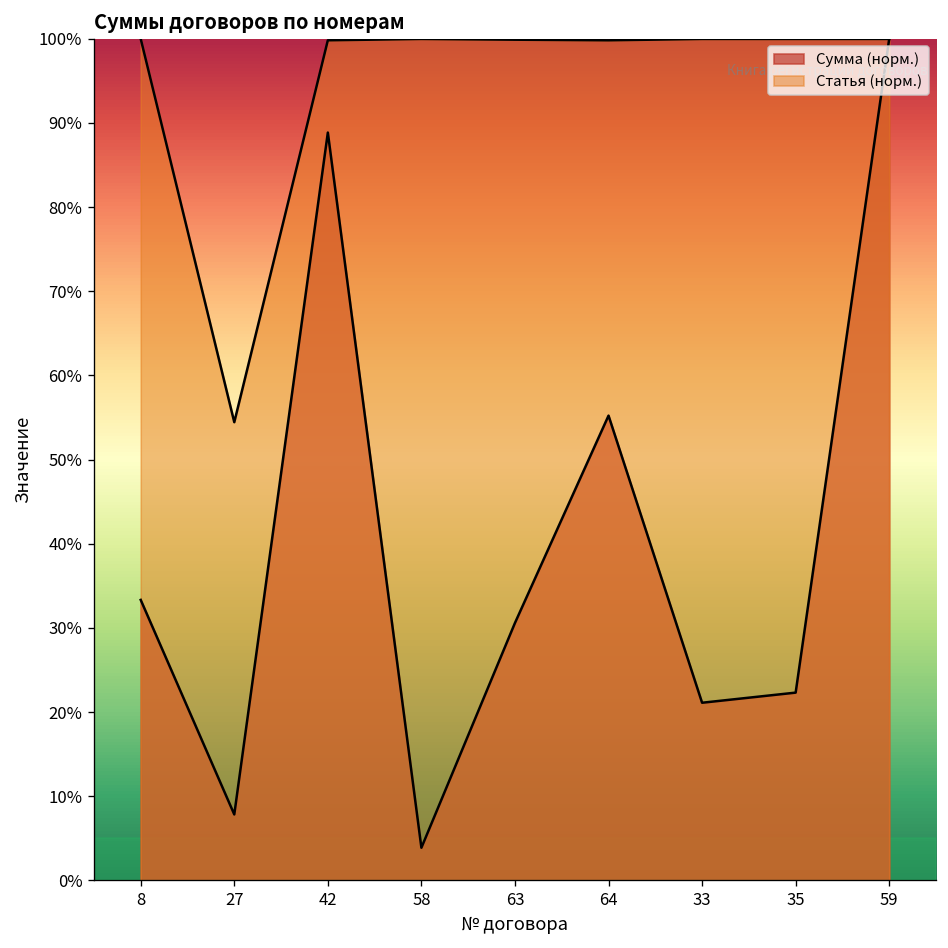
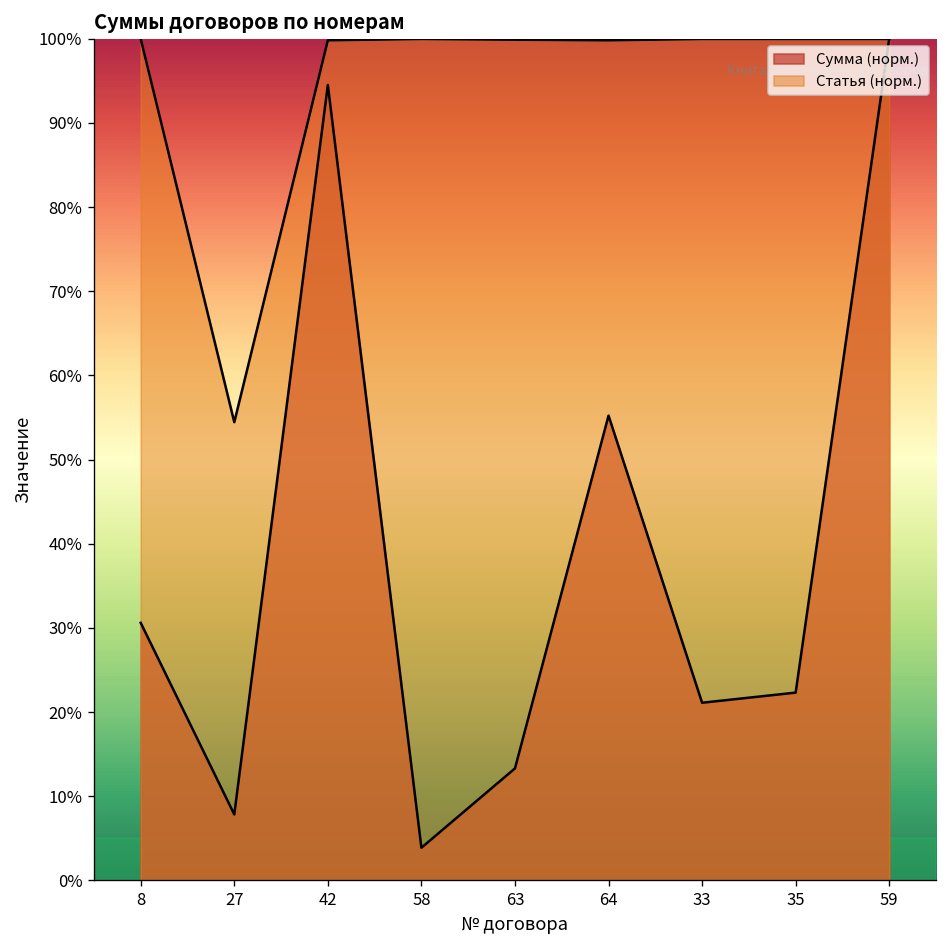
  {
    "Сумма (норм.)": {
-     "8": "33%",
+     "8": "31%",
      "27": "8%",
-     "42": "89%",
+     "42": "95%",
      "58": "4%",
-     "63": "31%",
+     "63": "13%",
      "64": "55%",
      "33": "21%",
      "35": "22%"
    },
    "Статья (норм.)": {
      "8": "100%",
      "27": "54%",
      "42": "100%",
      "58": "100%",
      "63": "100%",
      "64": "100%",
      "33": "100%",
      "35": "100%"
    }
  }
